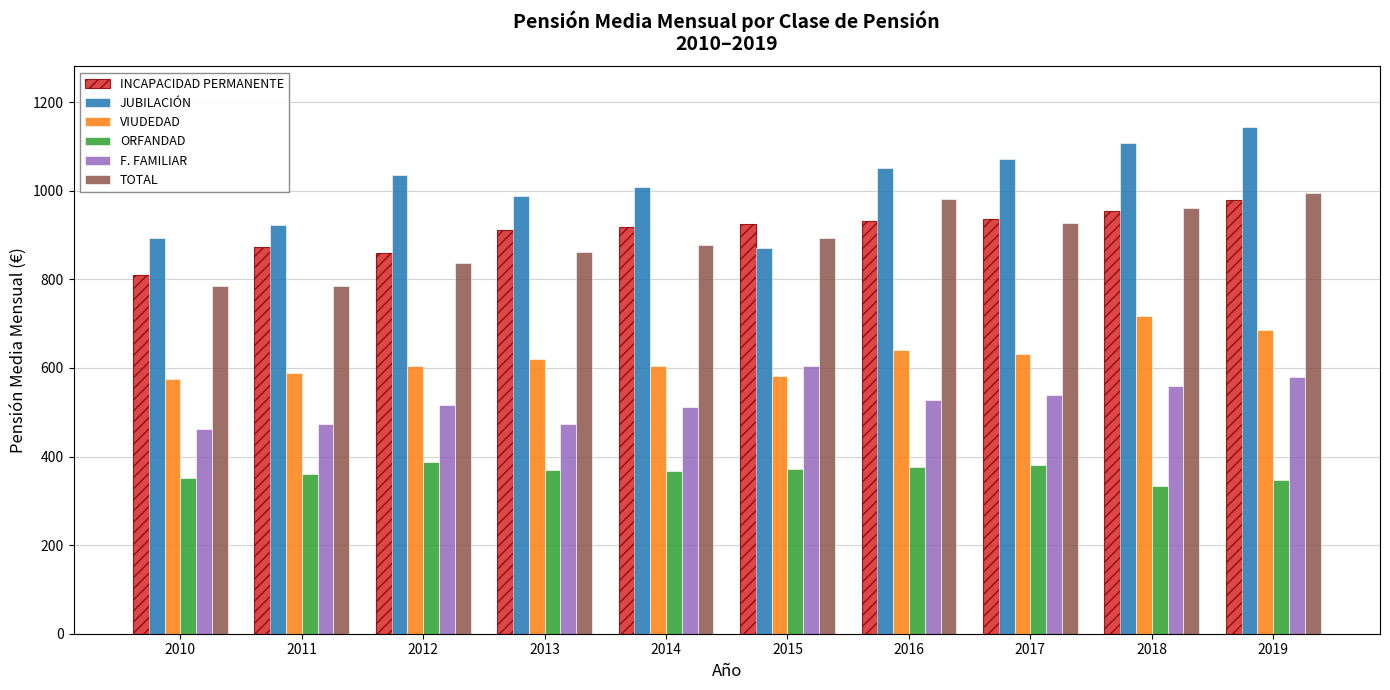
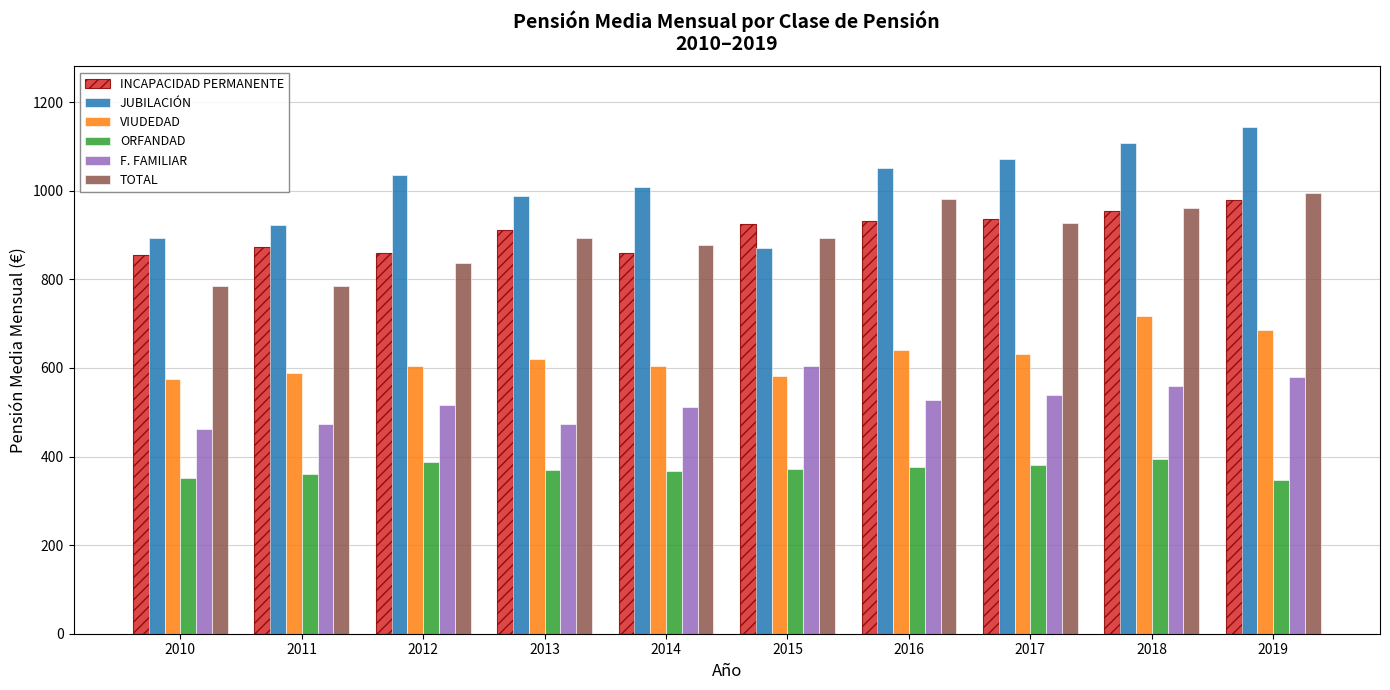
  {
    "INCAPACIDAD PERMANENTE": {
-     "2010": 810,
+     "2010": 850,
      "2011": 870,
      "2012": 860,
      "2013": 910,
-     "2014": 920,
+     "2014": 860,
      "2015": 930,
      "2016": 930,
      "2017": 940,
      "2018": 950,
      "2019": 980
    },
    "JUBILACIÓN": {
      "2010": 890,
      "2011": 920,
      "2012": 1040,
      "2013": 990,
      "2014": 1010,
      "2015": 870,
      "2016": 1050,
      "2017": 1070,
      "2018": 1110,
      "2019": 1140
    },
    "VIUDEDAD": {
      "2010": 570,
      "2011": 590,
      "2012": 600,
      "2013": 620,
      "2014": 600,
      "2015": 580,
      "2016": 640,
      "2017": 630,
      "2018": 720,
      "2019": 680
    },
    "ORFANDAD": {
      "2010": 350,
      "2011": 360,
      "2012": 390,
      "2013": 370,
      "2014": 370,
      "2015": 370,
      "2016": 380,
      "2017": 380,
-     "2018": 330,
+     "2018": 390,
      "2019": 350
    },
    "F. FAMILIAR": {
      "2010": 460,
      "2011": 470,
      "2012": 520,
      "2013": 470,
      "2014": 510,
      "2015": 610,
      "2016": 530,
      "2017": 540,
      "2018": 560,
      "2019": 580
    },
    "TOTAL": {
      "2010": 790,
      "2011": 780,
      "2012": 840,
-     "2013": 860,
+     "2013": 890,
      "2014": 880,
      "2015": 890,
      "2016": 980,
      "2017": 930,
      "2018": 960,
      "2019": 1000
    }
  }
